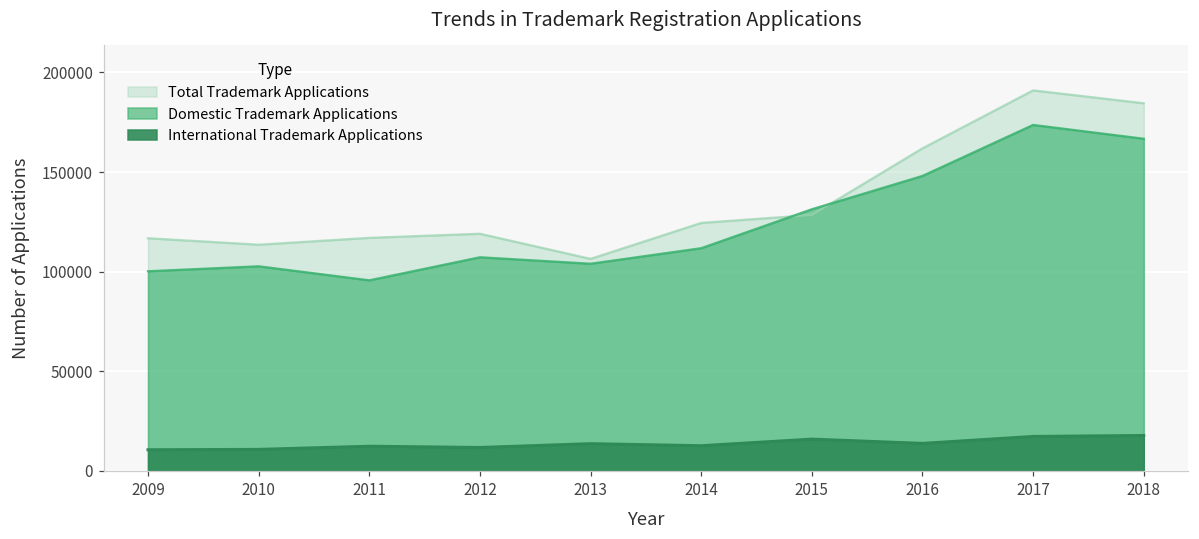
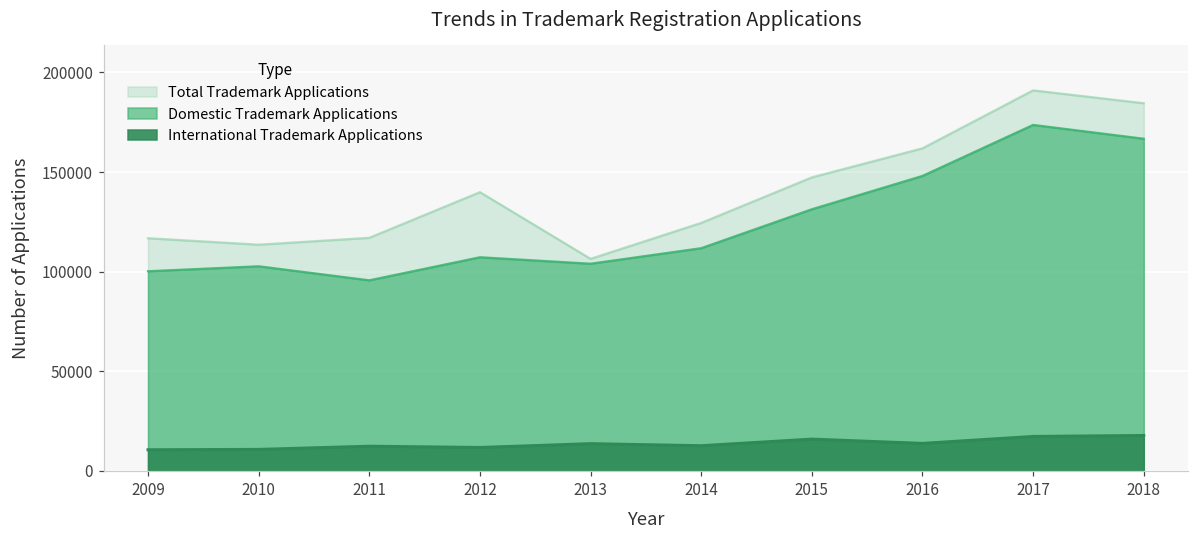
  {
    "Total Trademark Applications": {
      "2009": 117000,
      "2010": 114000,
      "2011": 117000,
-     "2012": 119000,
+     "2012": 140000,
      "2013": 106000,
      "2014": 124000,
-     "2015": 128000,
+     "2015": 147000,
      "2016": 162000,
      "2017": 191000,
      "2018": 184000
    }
  }
